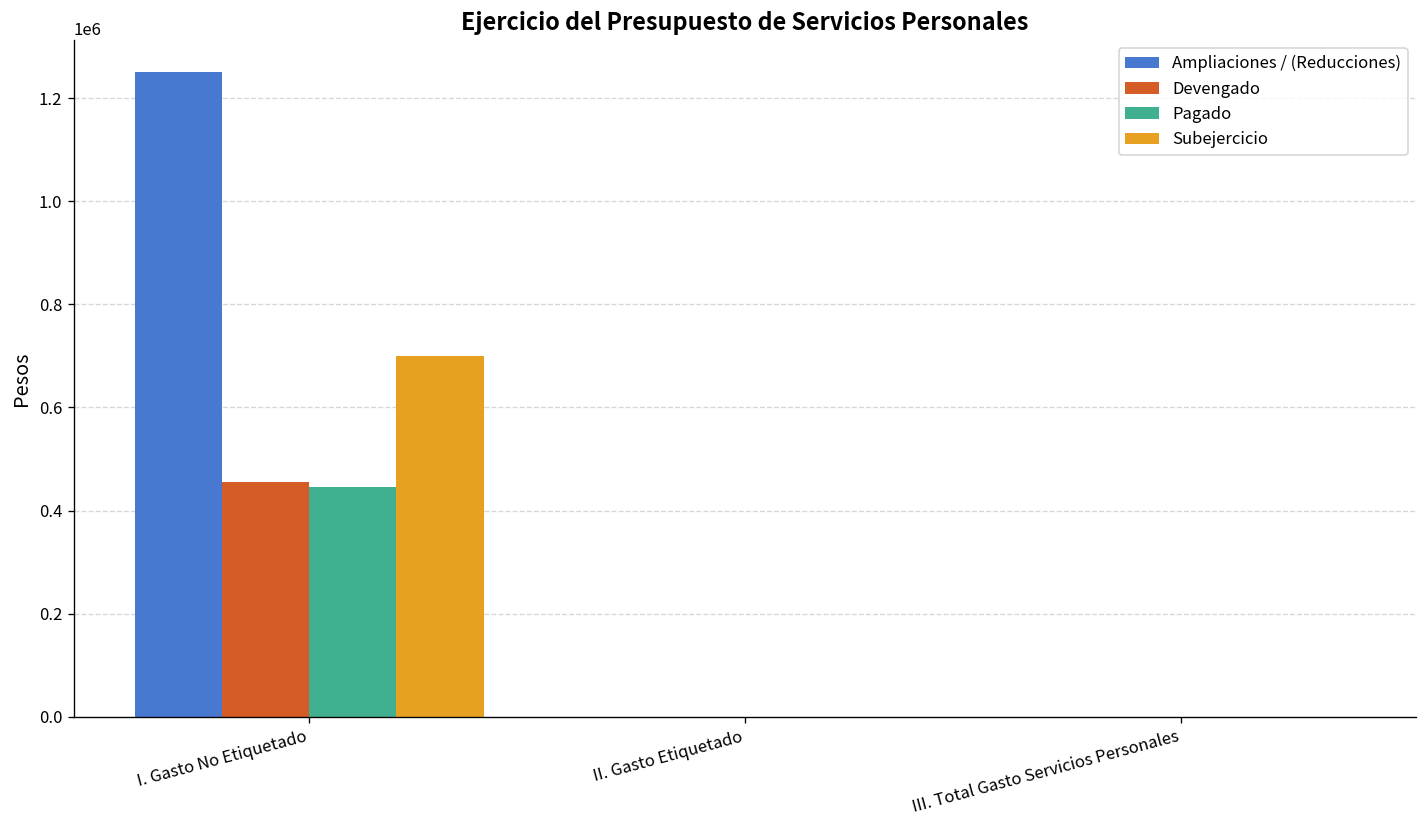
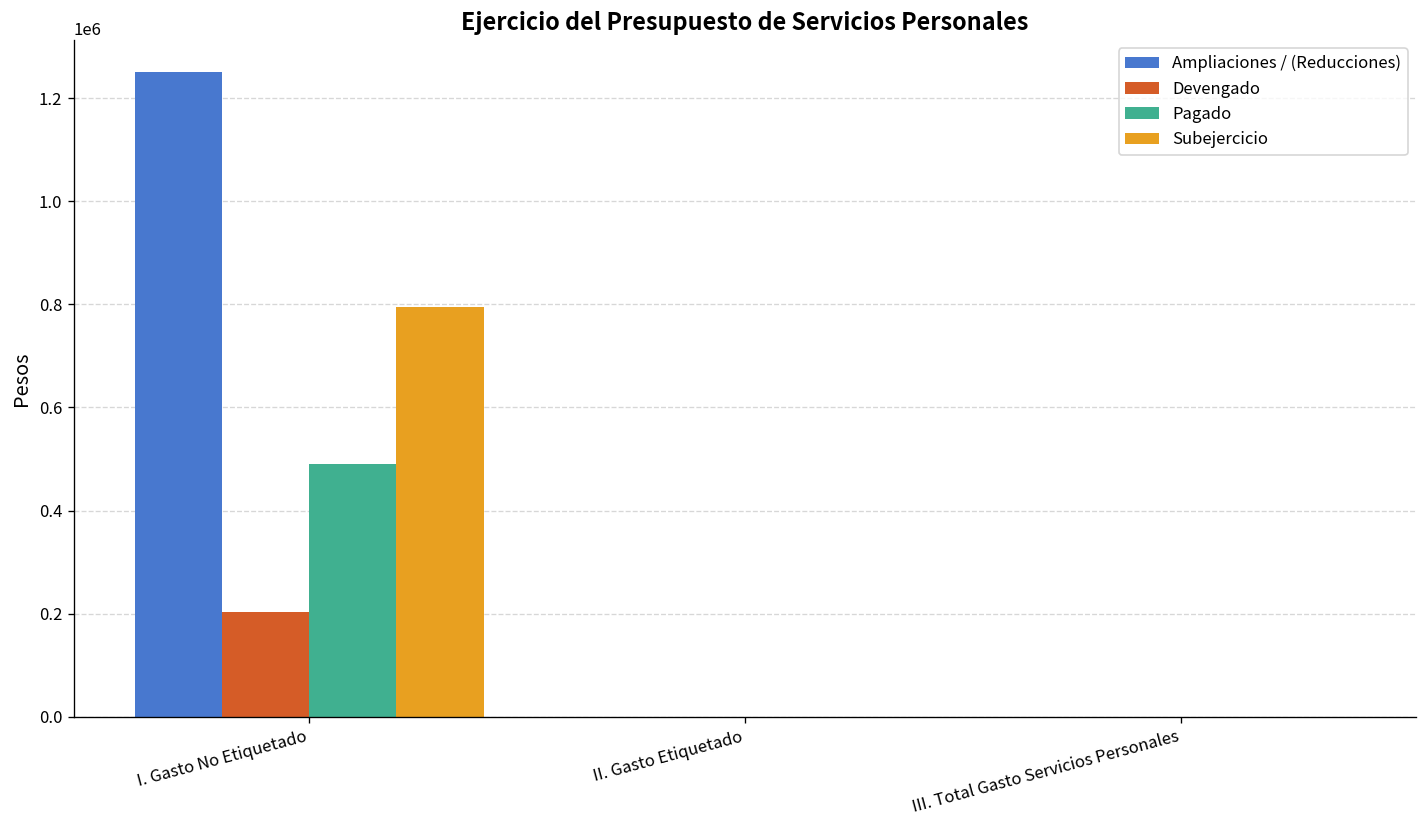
  {
    "Ampliaciones / (Reducciones)": {
      "I. Gasto No Etiquetado": 1250000,
      "II. Gasto Etiquetado": 0,
      "III. Total Gasto Servicios Personales": 0
    },
    "Devengado": {
-     "I. Gasto No Etiquetado": 460000,
+     "I. Gasto No Etiquetado": 200000,
      "II. Gasto Etiquetado": 0,
      "III. Total Gasto Servicios Personales": 0
    },
    "Pagado": {
-     "I. Gasto No Etiquetado": 450000,
+     "I. Gasto No Etiquetado": 490000,
      "II. Gasto Etiquetado": 0,
      "III. Total Gasto Servicios Personales": 0
    },
    "Subejercicio": {
-     "I. Gasto No Etiquetado": 700000,
+     "I. Gasto No Etiquetado": 790000,
      "II. Gasto Etiquetado": 0,
      "III. Total Gasto Servicios Personales": 0
    }
  }
